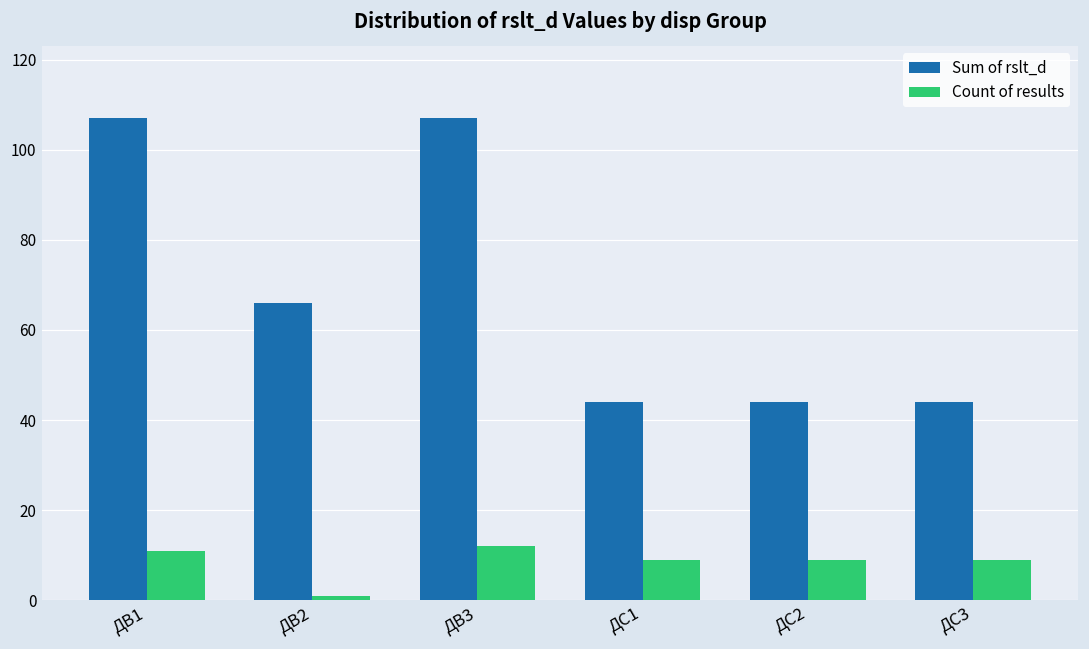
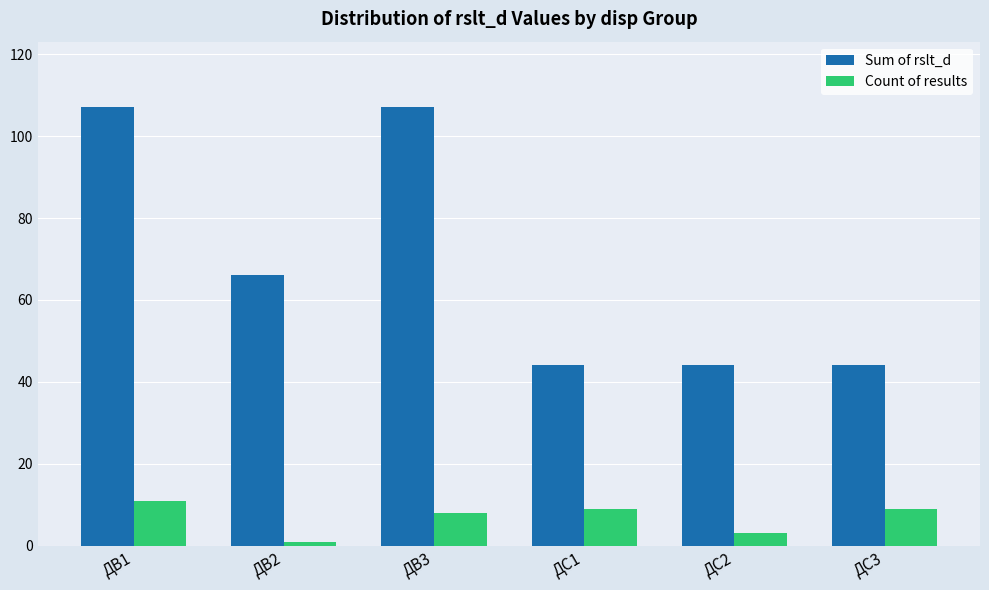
  {
    "Sum of rslt_d": {
      "ДВ1": 107,
      "ДВ2": 66,
      "ДВ3": 107,
      "ДС1": 44,
      "ДС2": 44,
      "ДС3": 44
    },
    "Count of results": {
      "ДВ1": 11,
      "ДВ2": 1,
-     "ДВ3": 12,
+     "ДВ3": 8,
      "ДС1": 9,
-     "ДС2": 9,
+     "ДС2": 3,
      "ДС3": 9
    }
  }
